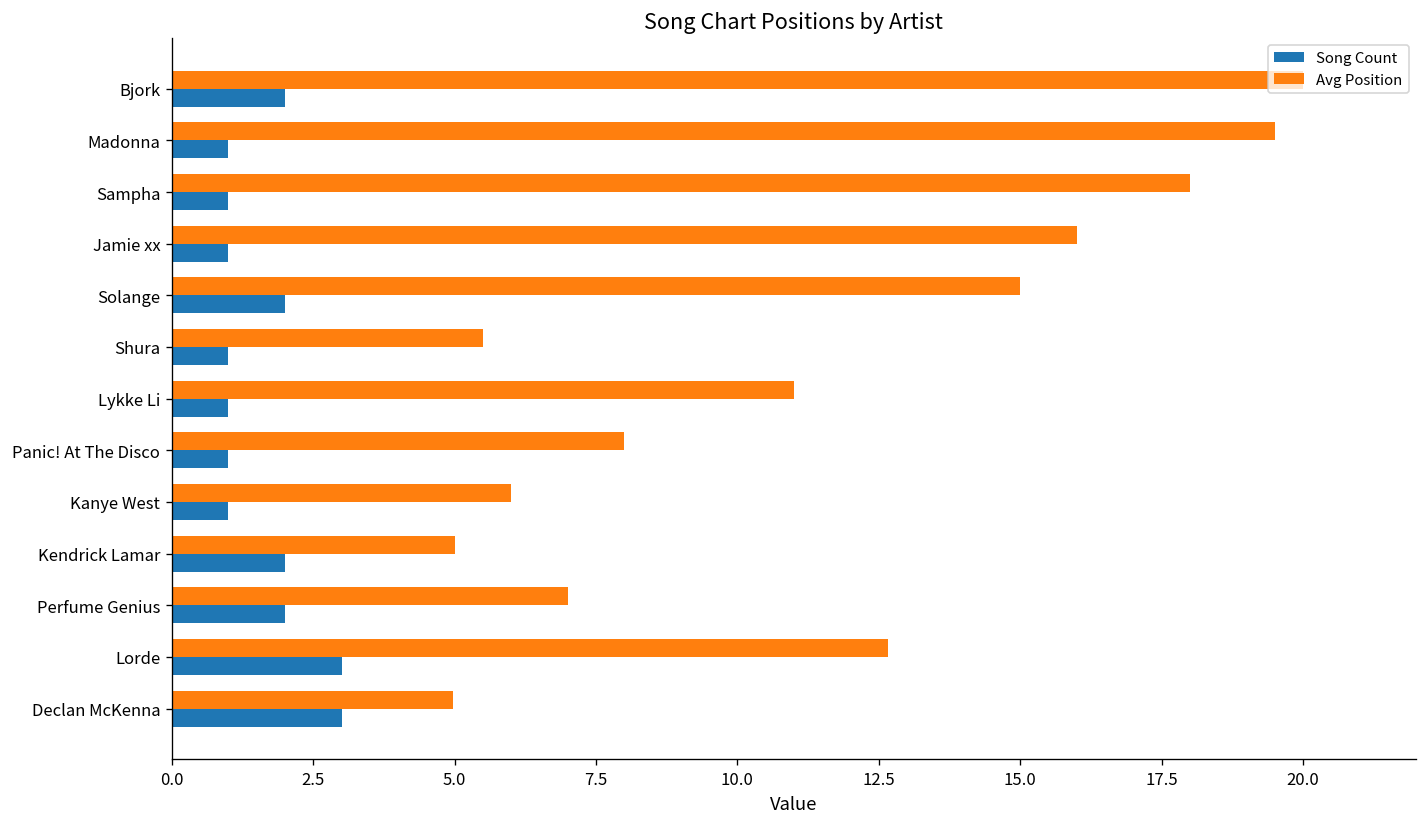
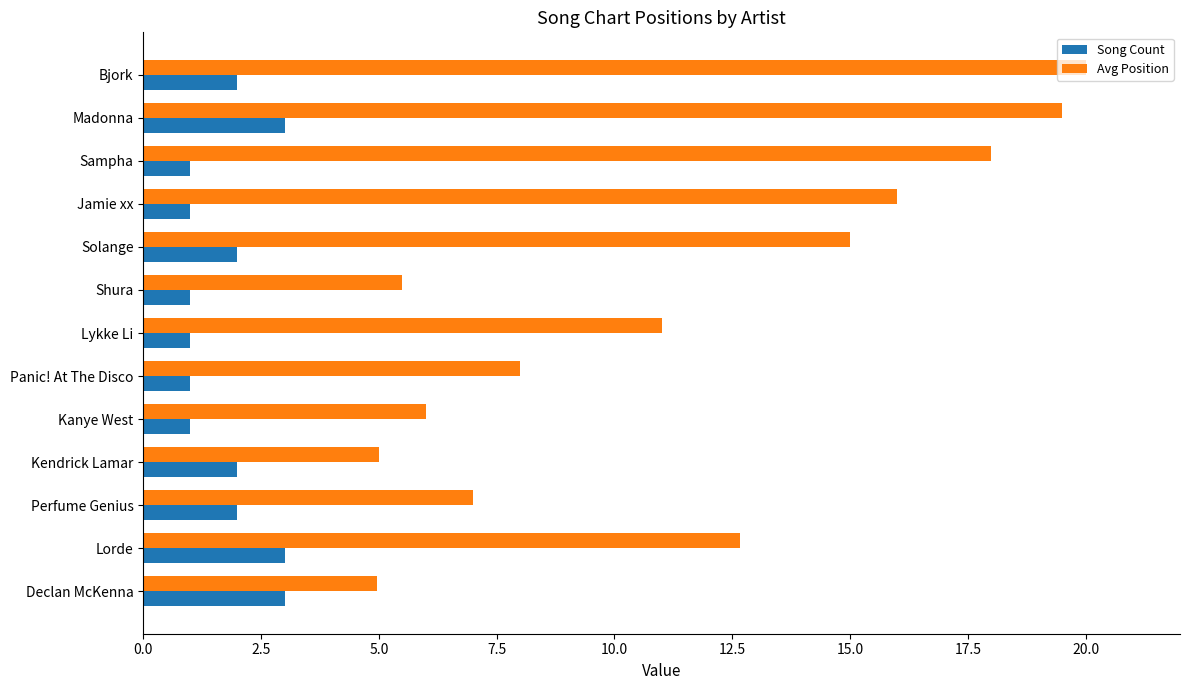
  {
    "Song Count": {
      "Bjork": 2,
-     "Madonna": 1,
+     "Madonna": 3,
      "Sampha": 1,
      "Jamie xx": 1,
      "Solange": 2,
      "Shura": 1,
      "Lykke Li": 1,
      "Panic! At The Disco": 1,
      "Kanye West": 1,
      "Kendrick Lamar": 2,
      "Perfume Genius": 2,
      "Lorde": 3,
      "Declan McKenna": 3
    },
    "Avg Position": {
      "Madonna": 19.5,
      "Sampha": 18,
      "Jamie xx": 16,
      "Solange": 15,
      "Shura": 5.5,
      "Lykke Li": 11,
      "Panic! At The Disco": 8,
      "Kanye West": 6,
      "Kendrick Lamar": 5,
      "Perfume Genius": 7,
      "Lorde": 12.7,
      "Declan McKenna": 5
    }
  }
